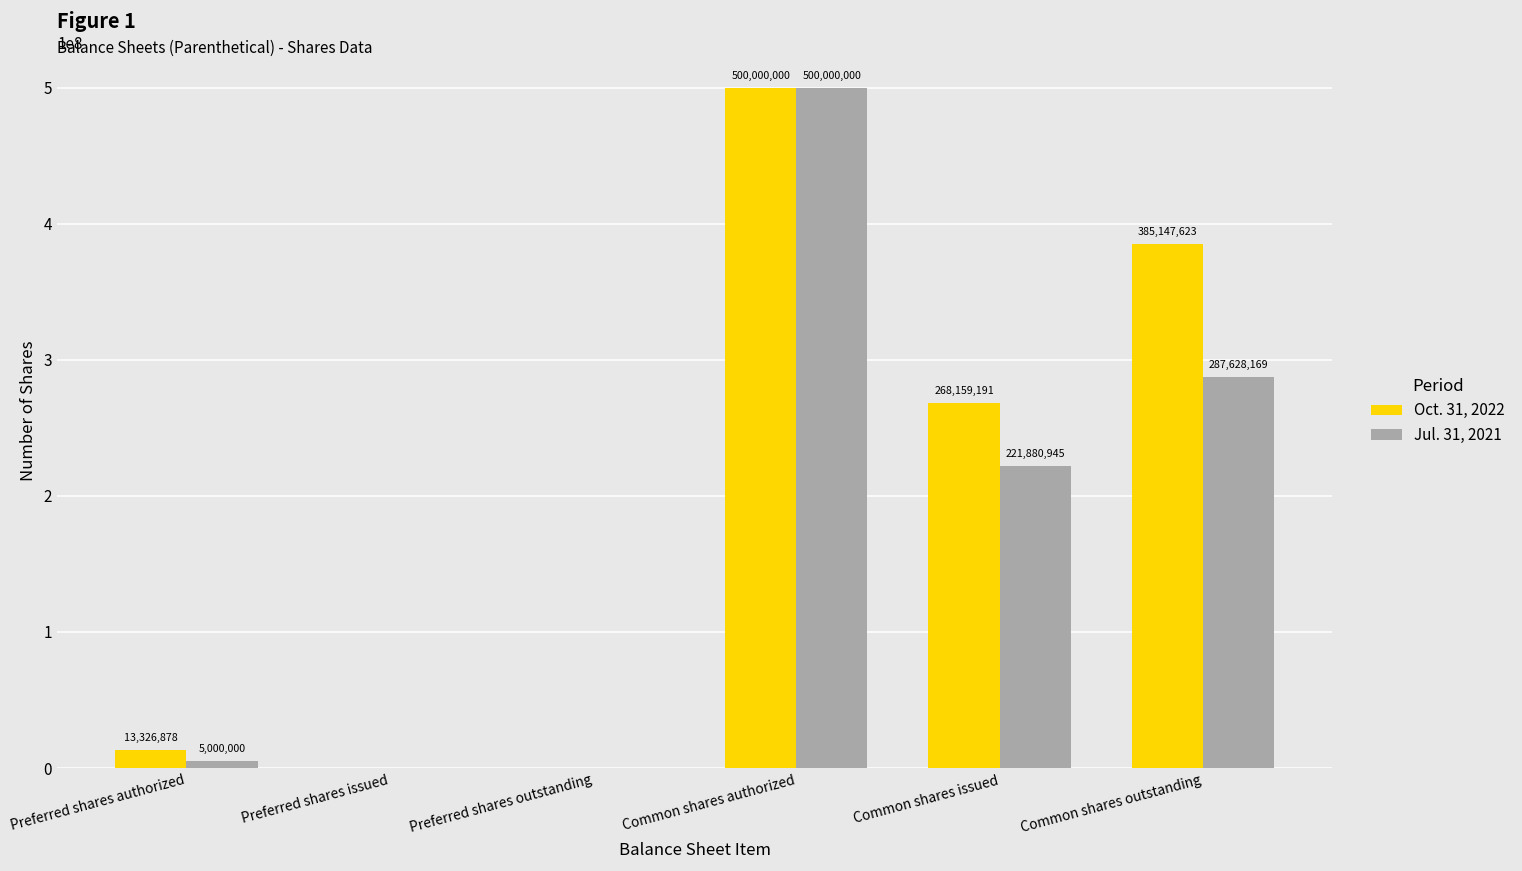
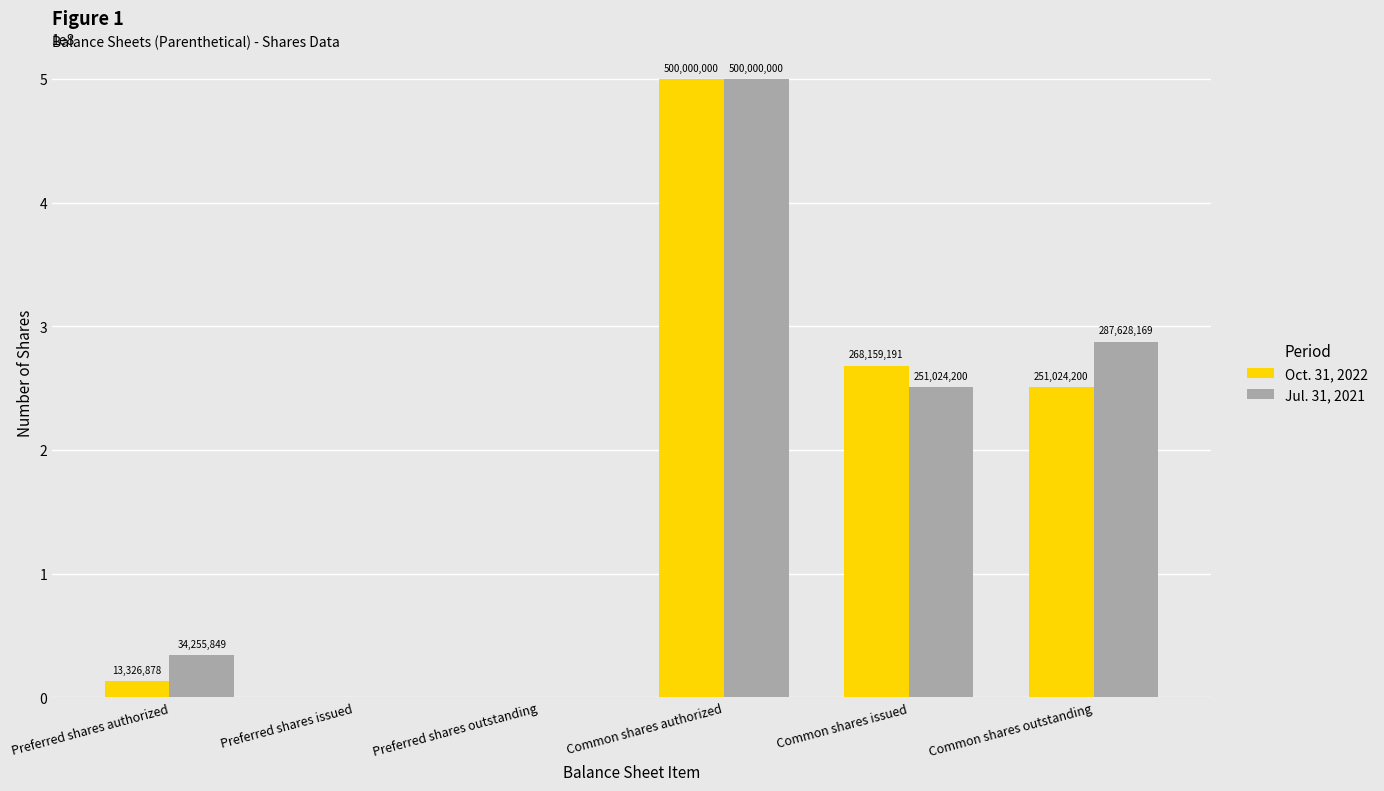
  {
    "Oct. 31, 2022": {
      "Preferred shares authorized": "13,326,878",
      "Common shares authorized": "500,000,000",
      "Common shares issued": "268,159,191",
-     "Common shares outstanding": "385,147,623"
+     "Common shares outstanding": "251,024,200"
    },
    "Jul. 31, 2021": {
-     "Preferred shares authorized": "5,000,000",
+     "Preferred shares authorized": "34,255,849",
      "Common shares authorized": "500,000,000",
-     "Common shares issued": "221,880,945",
+     "Common shares issued": "251,024,200",
      "Common shares outstanding": "287,628,169"
    }
  }
